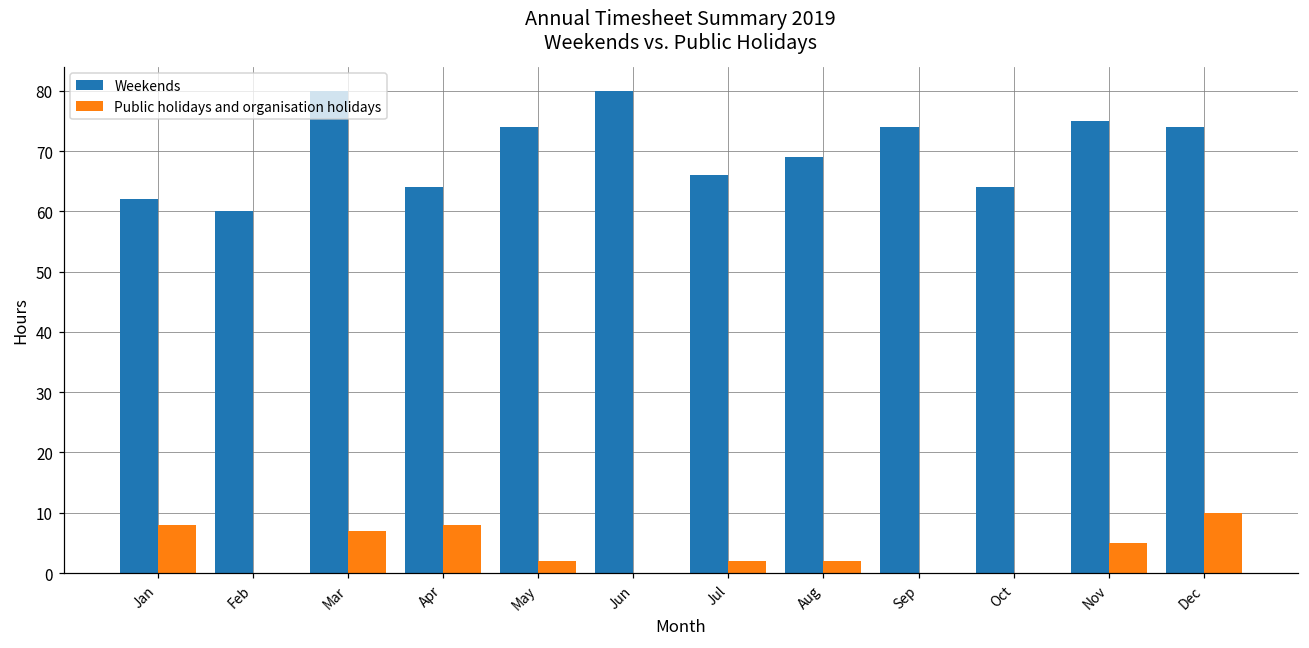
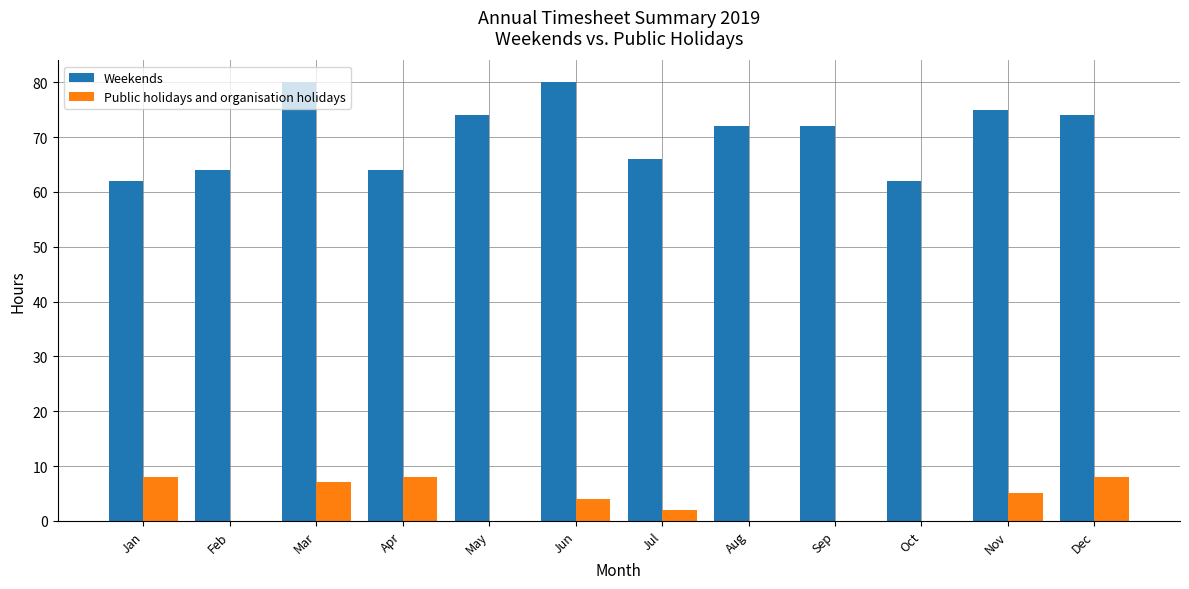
  {
    "Weekends": {
      "Jan": 62,
-     "Feb": 60,
+     "Feb": 64,
      "Apr": 64,
      "May": 74,
      "Jun": 80,
      "Jul": 66,
-     "Aug": 69,
-     "Sep": 74,
-     "Oct": 64,
+     "Aug": 72,
+     "Sep": 72,
+     "Oct": 62,
      "Nov": 75,
      "Dec": 74
    },
    "Public holidays and organisation holidays": {
      "Jan": 8,
      "Feb": 0,
      "Mar": 7,
      "Apr": 8,
-     "May": 2,
-     "Jun": 0,
+     "May": 0,
+     "Jun": 4,
      "Jul": 2,
-     "Aug": 2,
+     "Aug": 0,
      "Sep": 0,
      "Oct": 0,
      "Nov": 5,
-     "Dec": 10
+     "Dec": 8
    }
  }
